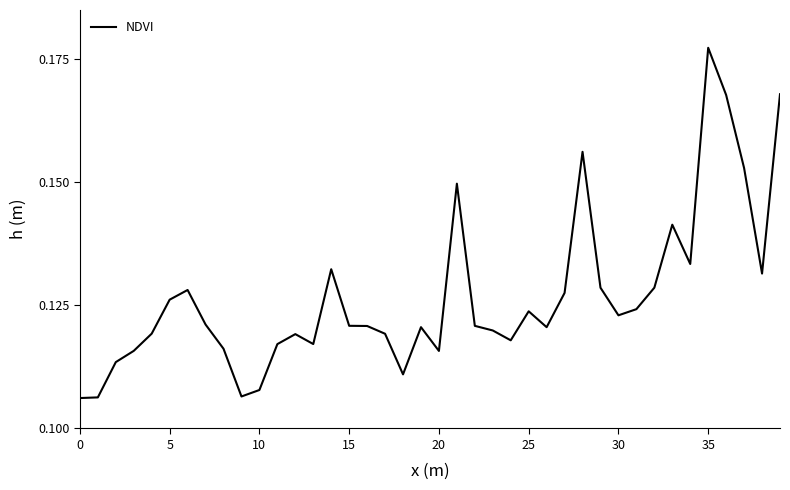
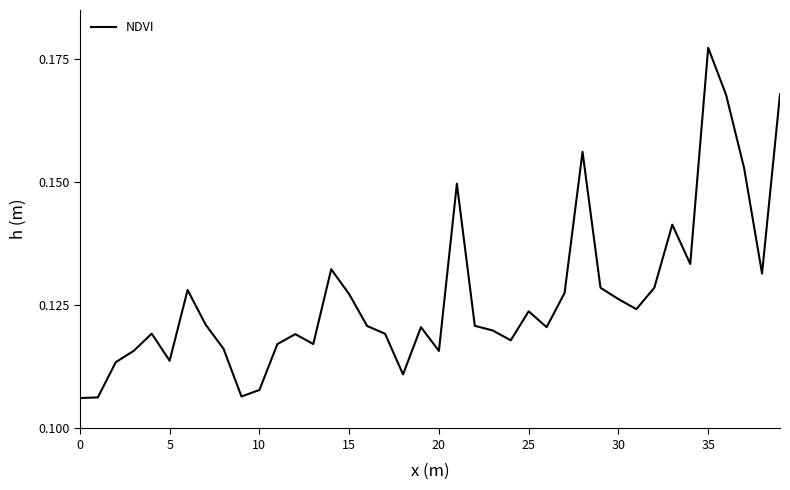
  {
    "0": 0.106,
-   "5": 0.126,
+   "5": 0.114,
    "10": 0.108,
-   "15": 0.121,
+   "15": 0.127,
    "20": 0.116,
    "25": 0.124,
-   "30": 0.123,
+   "30": 0.126,
    "35": 0.177
  }
